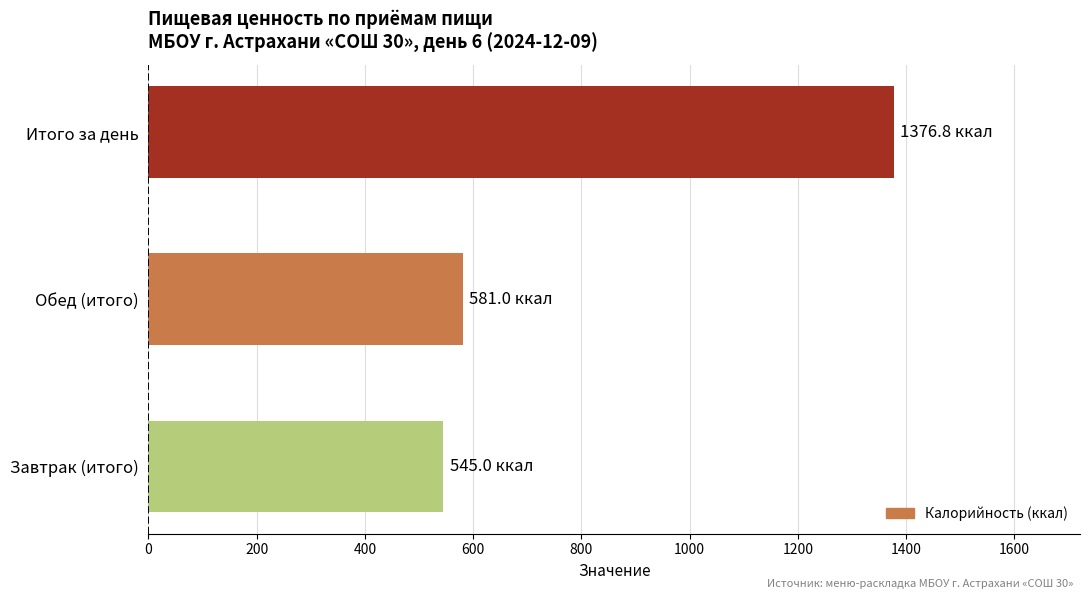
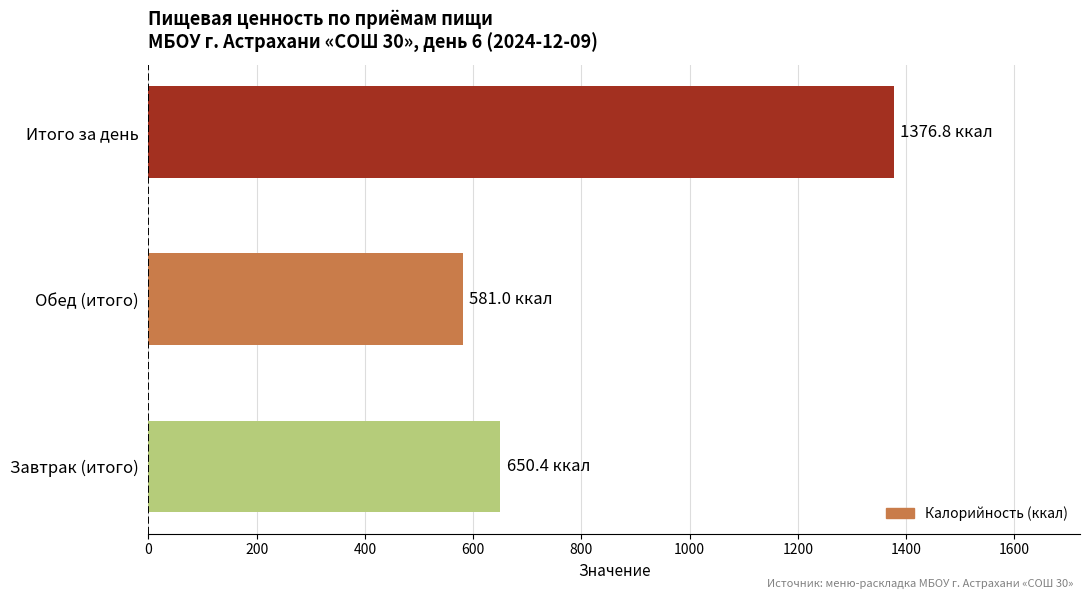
  {
    "Итого за день": 1376.8,
    "Обед (итого)": 581.0,
-   "Завтрак (итого)": 545.0
+   "Завтрак (итого)": 650.4
  }
